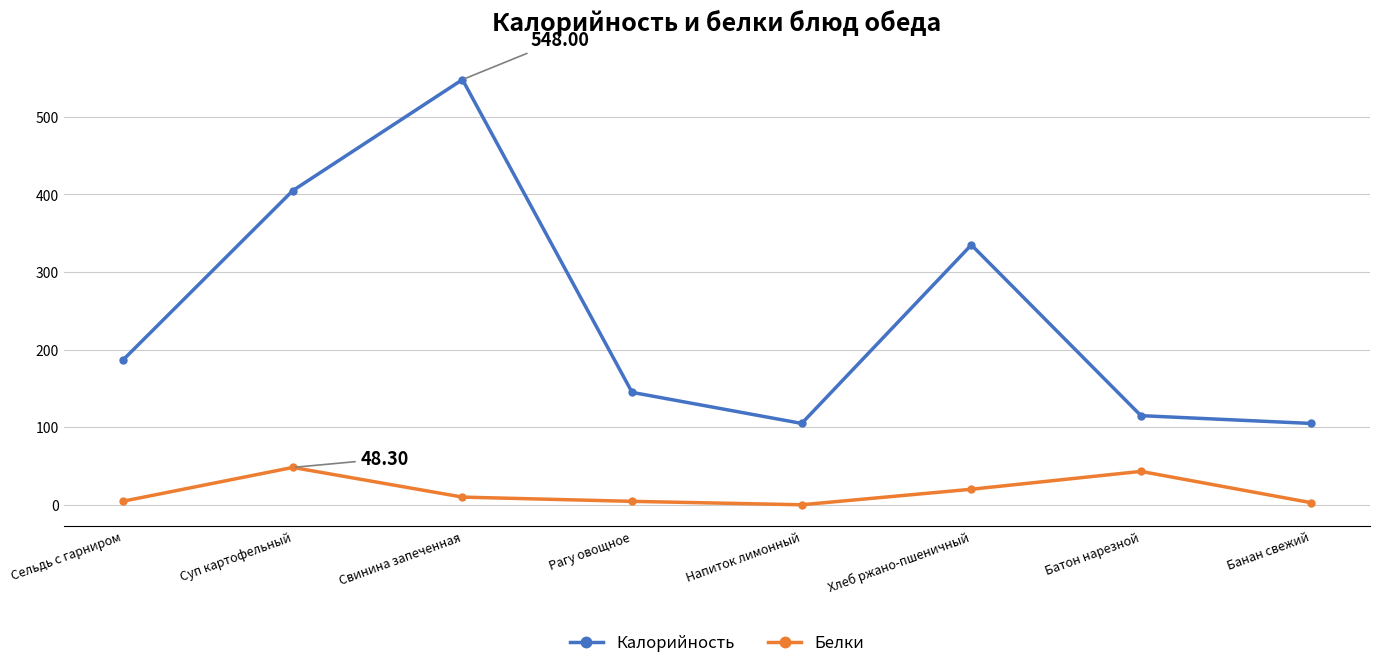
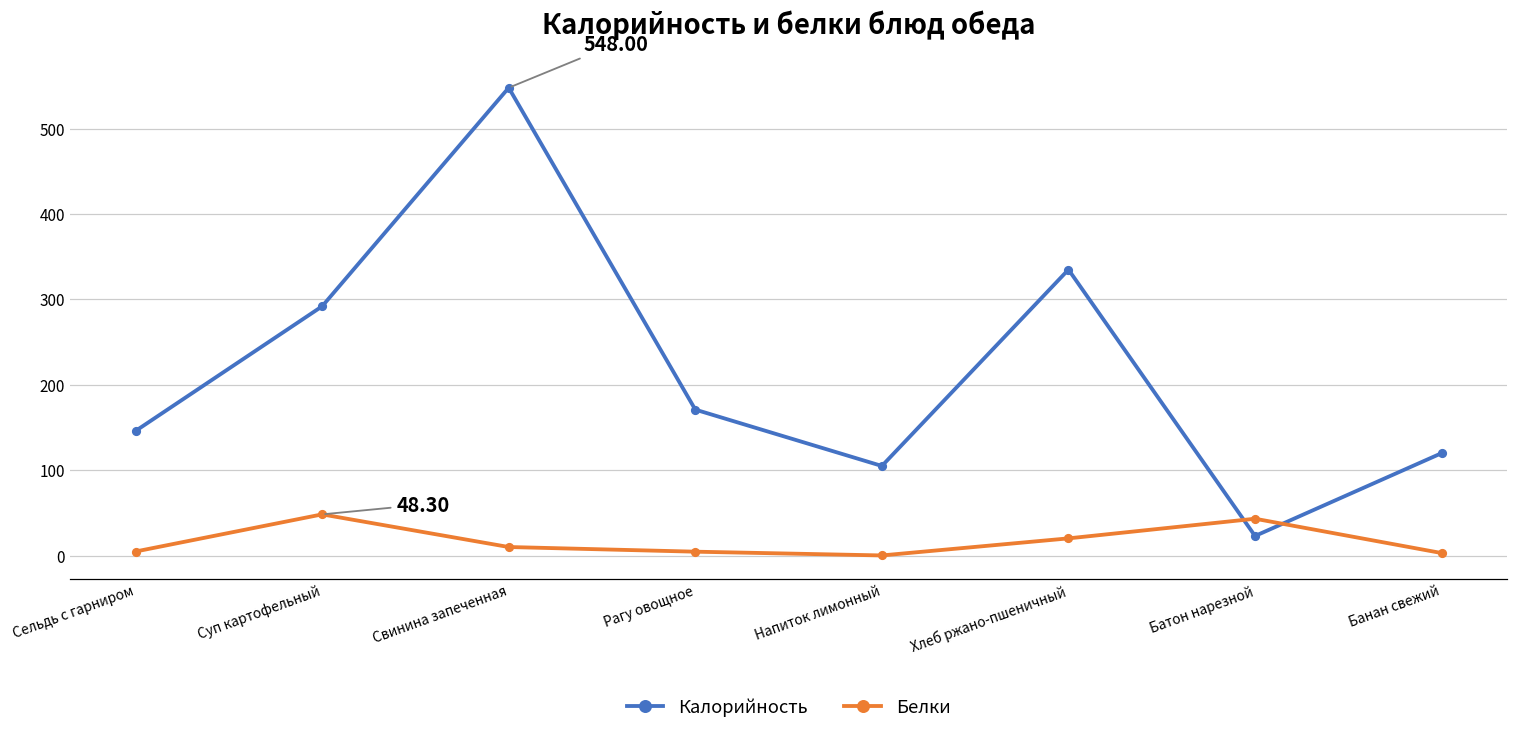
  {
    "Калорийность": {
-     "Сельдь с гарниром": 190,
-     "Суп картофельный": 410,
-     "Рагу овощное": 150,
+     "Сельдь с гарниром": 150,
+     "Суп картофельный": 290,
+     "Рагу овощное": 170,
      "Напиток лимонный": 110,
      "Хлеб ржано-пшеничный": 340,
-     "Батон нарезной": 120,
-     "Банан свежий": 110
+     "Батон нарезной": 20,
+     "Банан свежий": 120
    },
    "Белки": {
      "Суп картофельный": 48.30
    }
  }
